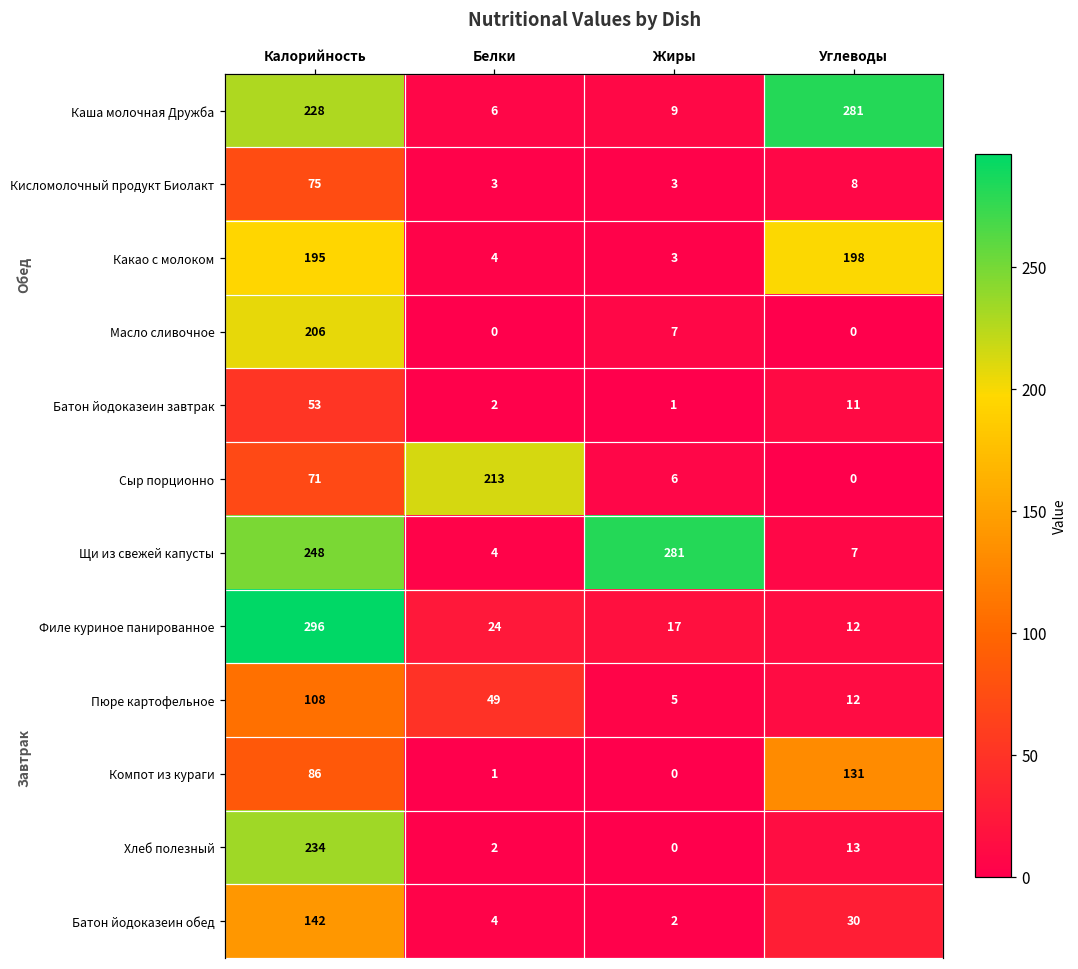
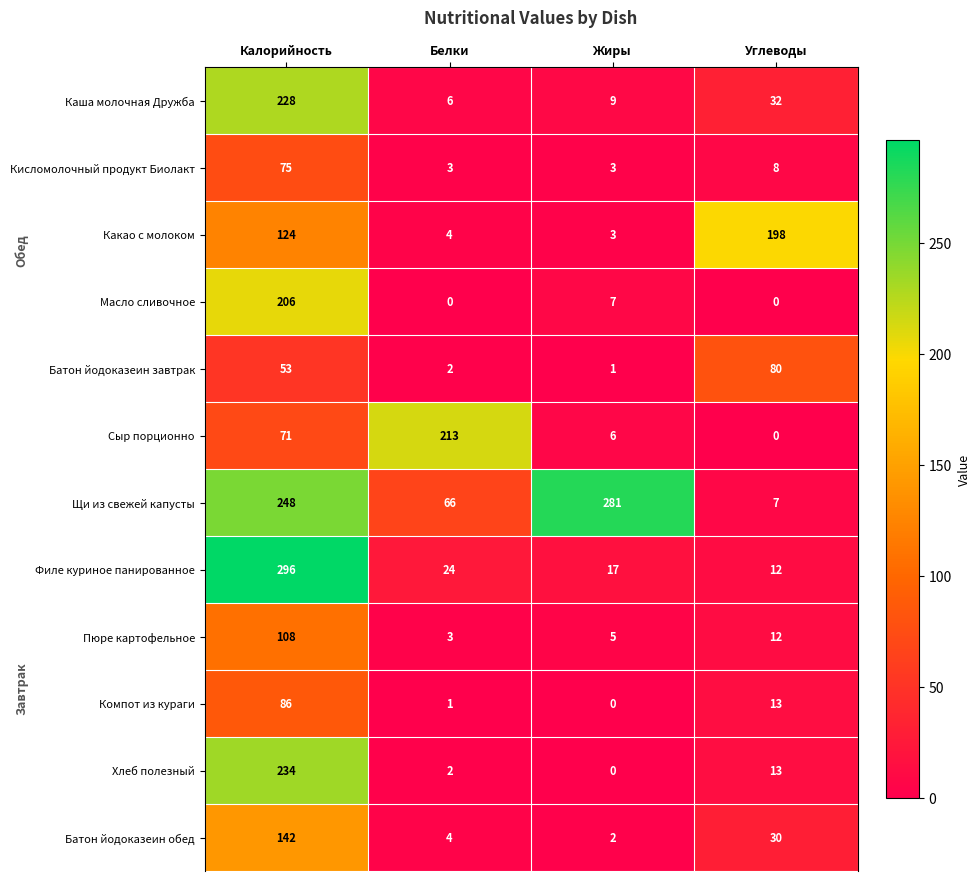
  {
    "Каша молочная Дружба": {
      "Калорийность": 228,
      "Белки": 6,
      "Жиры": 9,
-     "Углеводы": 281
+     "Углеводы": 32
    },
    "Кисломолочный продукт Биолакт": {
      "Калорийность": 75,
      "Белки": 3,
      "Жиры": 3,
      "Углеводы": 8
    },
    "Какао с молоком": {
-     "Калорийность": 195,
+     "Калорийность": 124,
      "Белки": 4,
      "Жиры": 3,
      "Углеводы": 198
    },
    "Масло сливочное": {
      "Калорийность": 206,
      "Белки": 0,
      "Жиры": 7,
      "Углеводы": 0
    },
    "Батон йодоказеин завтрак": {
      "Калорийность": 53,
      "Белки": 2,
      "Жиры": 1,
-     "Углеводы": 11
+     "Углеводы": 80
    },
    "Сыр порционно": {
      "Калорийность": 71,
      "Белки": 213,
      "Жиры": 6,
      "Углеводы": 0
    },
    "Щи из свежей капусты": {
      "Калорийность": 248,
-     "Белки": 4,
+     "Белки": 66,
      "Жиры": 281,
      "Углеводы": 7
    },
    "Филе куриное панированное": {
      "Калорийность": 296,
      "Белки": 24,
      "Жиры": 17,
      "Углеводы": 12
    },
    "Пюре картофельное": {
      "Калорийность": 108,
-     "Белки": 49,
+     "Белки": 3,
      "Жиры": 5,
      "Углеводы": 12
    },
    "Компот из кураги": {
      "Калорийность": 86,
      "Белки": 1,
      "Жиры": 0,
-     "Углеводы": 131
+     "Углеводы": 13
    },
    "Хлеб полезный": {
      "Калорийность": 234,
      "Белки": 2,
      "Жиры": 0,
      "Углеводы": 13
    },
    "Батон йодоказеин обед": {
      "Калорийность": 142,
      "Белки": 4,
      "Жиры": 2,
      "Углеводы": 30
    }
  }
